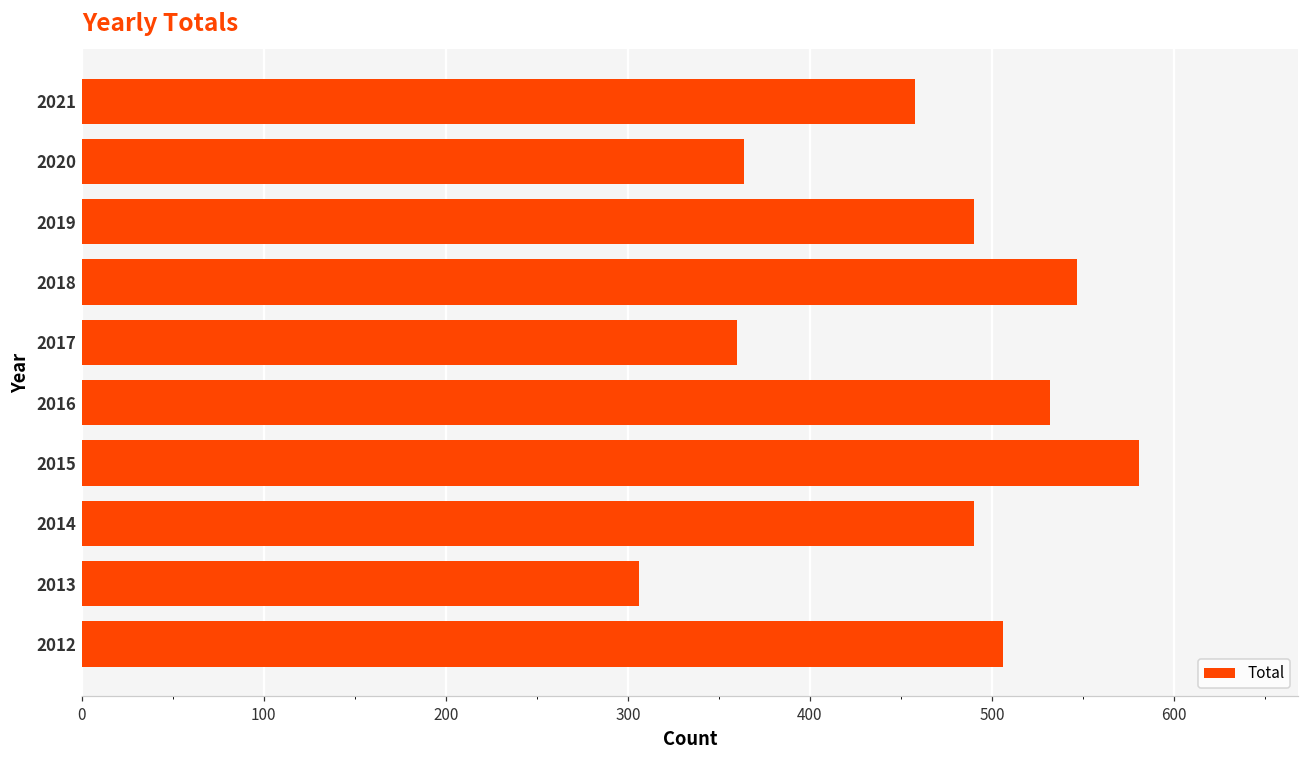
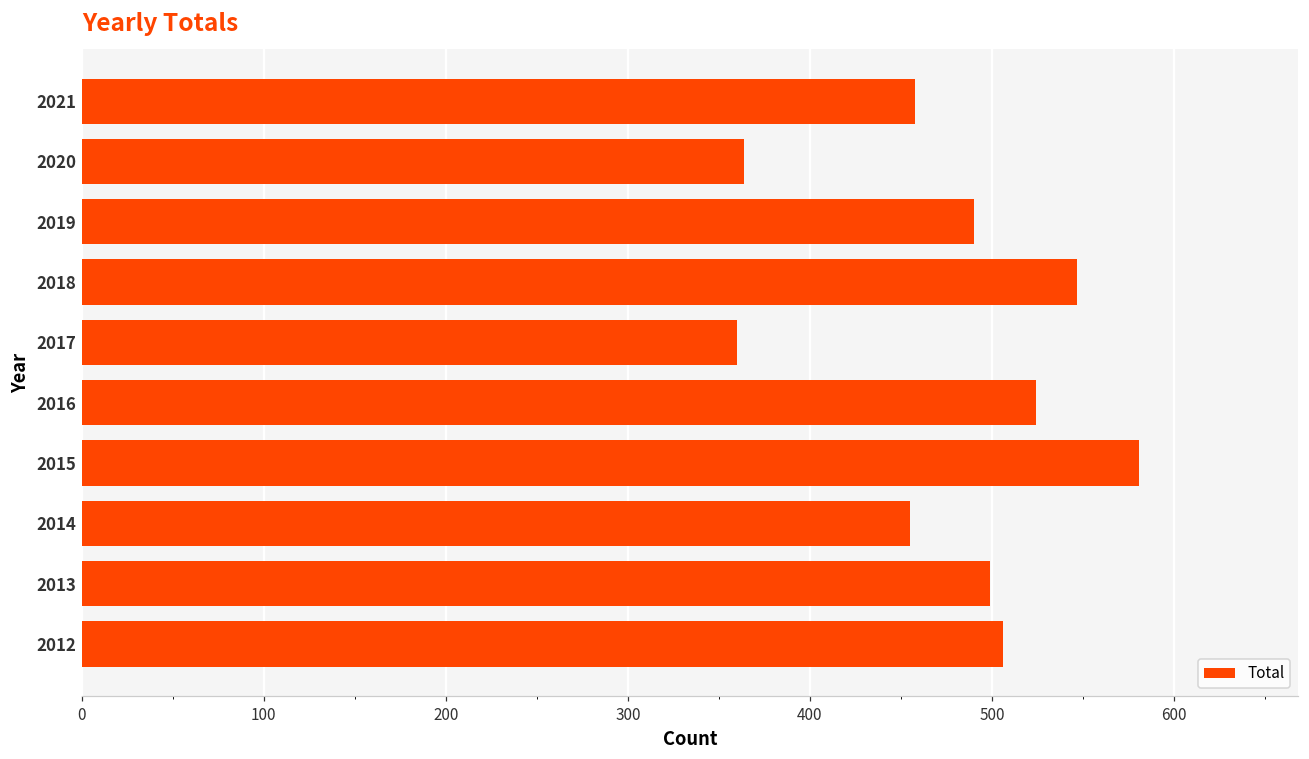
  {
    "2021": 458,
    "2020": 364,
    "2019": 490,
    "2018": 547,
    "2017": 360,
-   "2016": 532,
+   "2016": 524,
    "2015": 581,
-   "2014": 490,
-   "2013": 306,
+   "2014": 455,
+   "2013": 499,
    "2012": 506
  }
